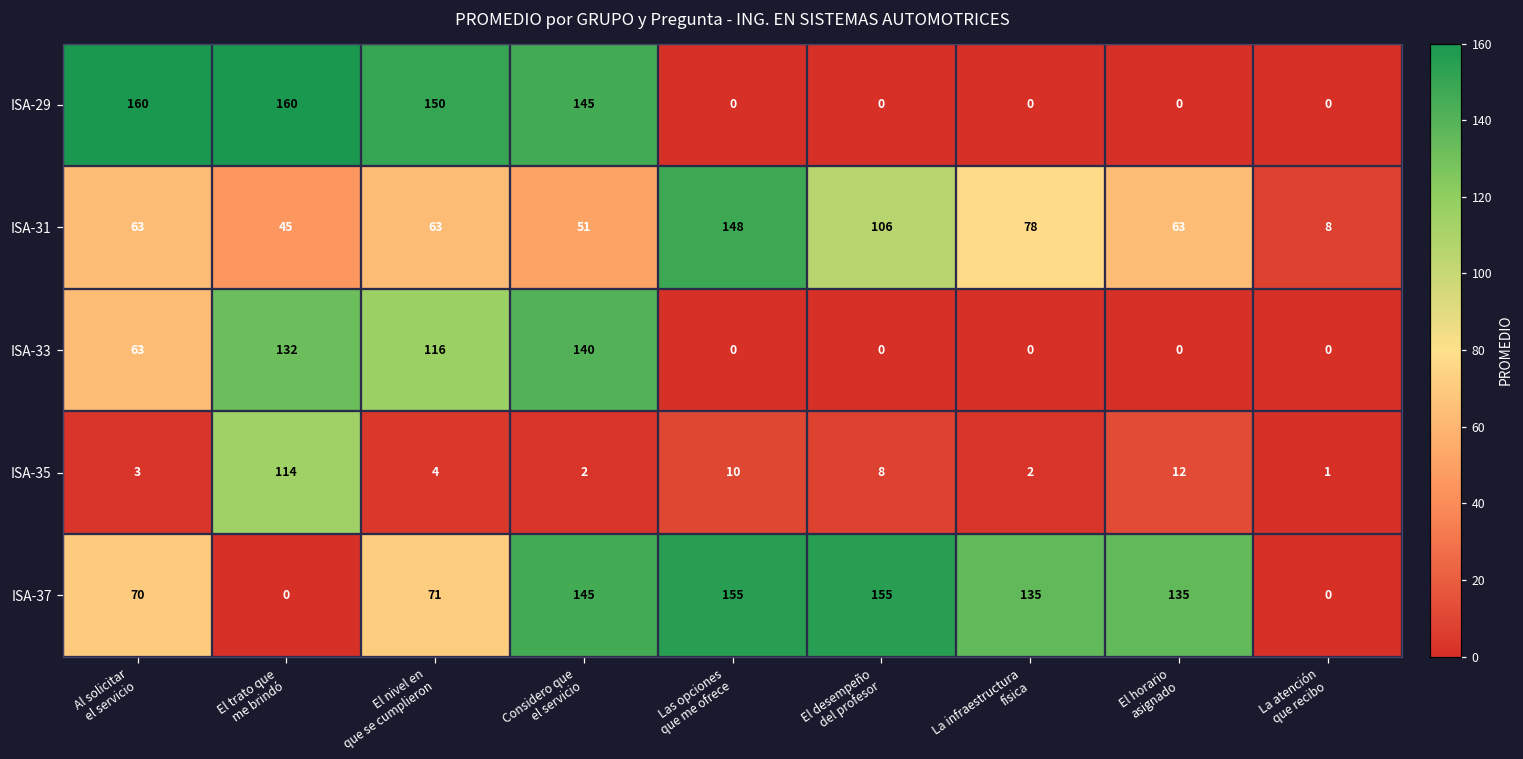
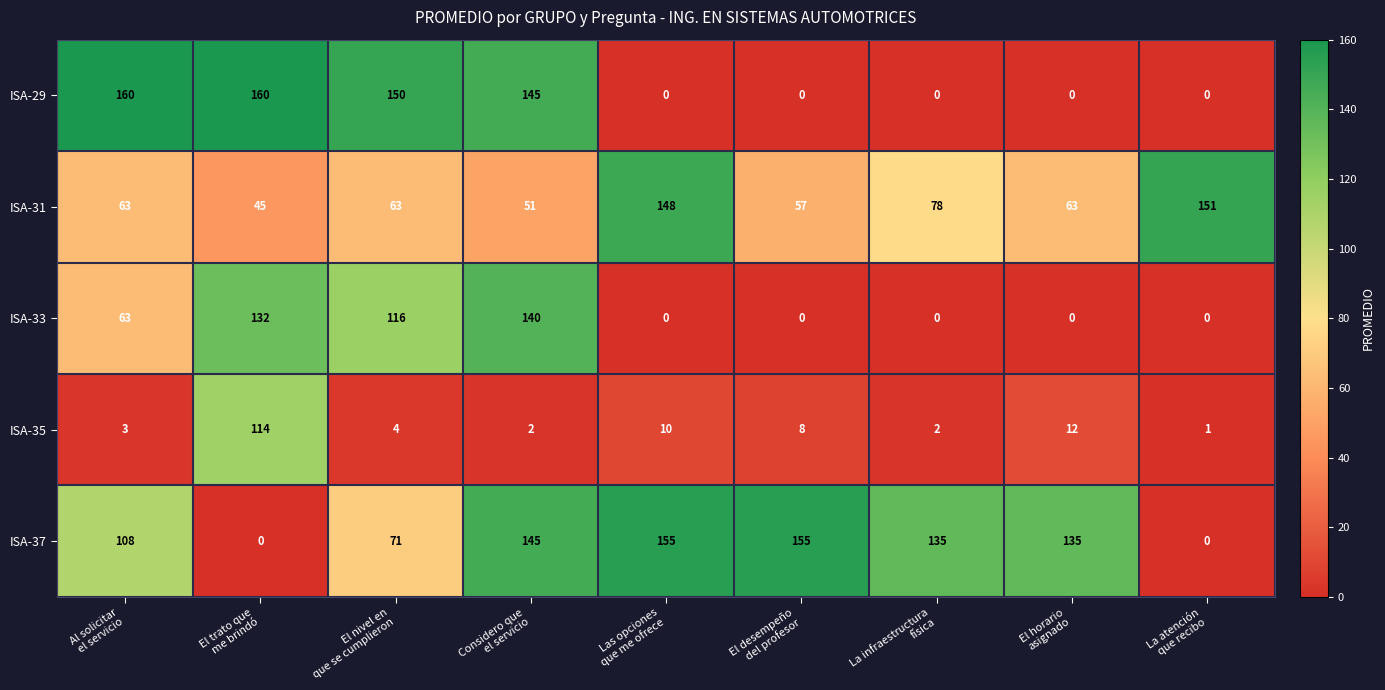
  {
    "ISA-29": {
      "Al solicitar el servicio": 160,
      "El trato que me brindó": 160,
      "El nivel en que se cumplieron": 150,
      "Considero que el servicio": 145,
      "Las opciones que me ofrece": 0,
      "El desempeño del profesor": 0,
      "La infraestructura física": 0,
      "El horario asignado": 0,
      "La atención que recibo": 0
    },
    "ISA-31": {
      "Al solicitar el servicio": 63,
      "El trato que me brindó": 45,
      "El nivel en que se cumplieron": 63,
      "Considero que el servicio": 51,
      "Las opciones que me ofrece": 148,
-     "El desempeño del profesor": 106,
+     "El desempeño del profesor": 57,
      "La infraestructura física": 78,
      "El horario asignado": 63,
-     "La atención que recibo": 8
+     "La atención que recibo": 151
    },
    "ISA-33": {
      "Al solicitar el servicio": 63,
      "El trato que me brindó": 132,
      "El nivel en que se cumplieron": 116,
      "Considero que el servicio": 140,
      "Las opciones que me ofrece": 0,
      "El desempeño del profesor": 0,
      "La infraestructura física": 0,
      "El horario asignado": 0,
      "La atención que recibo": 0
    },
    "ISA-35": {
      "Al solicitar el servicio": 3,
      "El trato que me brindó": 114,
      "El nivel en que se cumplieron": 4,
      "Considero que el servicio": 2,
      "Las opciones que me ofrece": 10,
      "El desempeño del profesor": 8,
      "La infraestructura física": 2,
      "El horario asignado": 12,
      "La atención que recibo": 1
    },
    "ISA-37": {
-     "Al solicitar el servicio": 70,
+     "Al solicitar el servicio": 108,
      "El trato que me brindó": 0,
      "El nivel en que se cumplieron": 71,
      "Considero que el servicio": 145,
      "Las opciones que me ofrece": 155,
      "El desempeño del profesor": 155,
      "La infraestructura física": 135,
      "El horario asignado": 135,
      "La atención que recibo": 0
    }
  }
